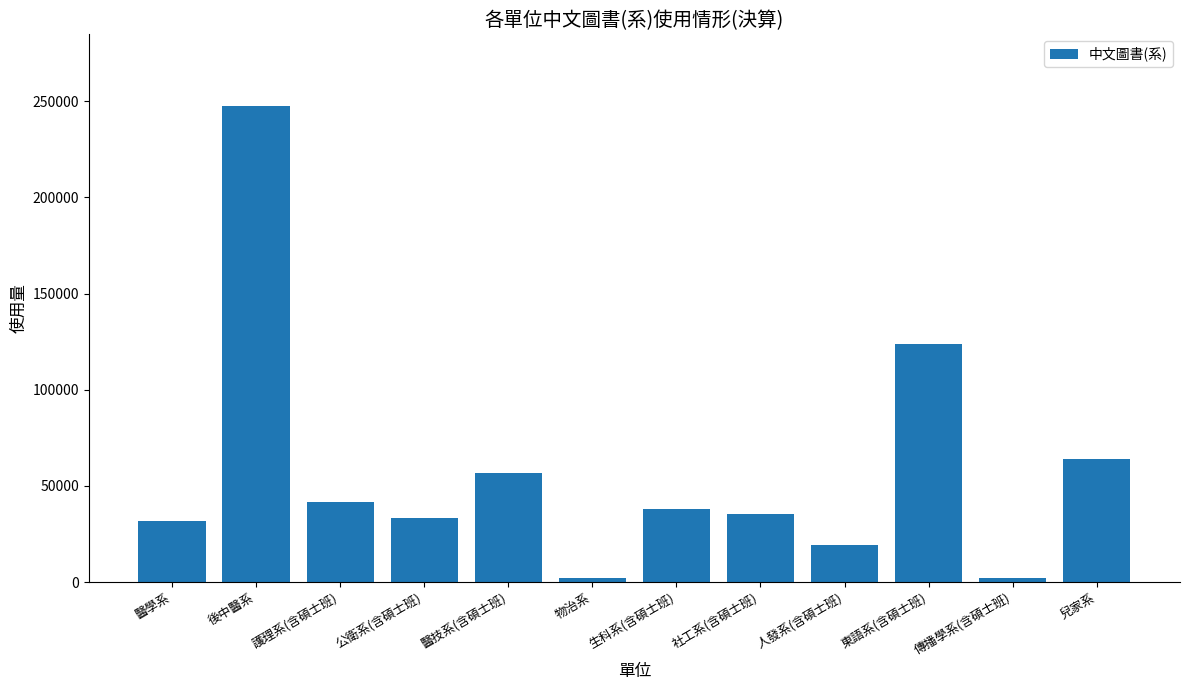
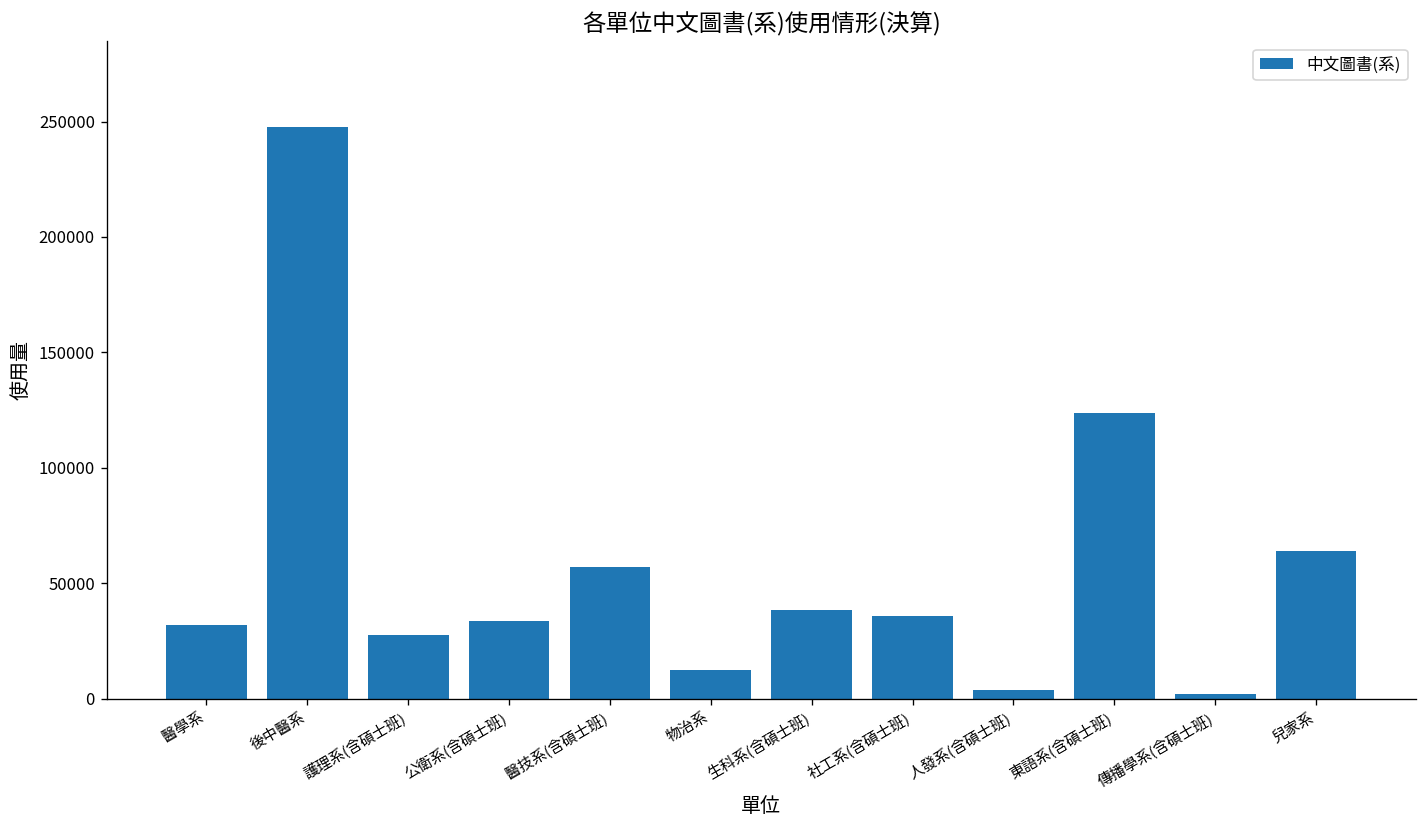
  {
    "醫學系": 32000,
    "後中醫系": 248000,
-   "護理系(含碩士班)": 42000,
+   "護理系(含碩士班)": 28000,
    "公衛系(含碩士班)": 34000,
    "醫技系(含碩士班)": 57000,
-   "物治系": 2000,
+   "物治系": 12000,
    "生科系(含碩士班)": 38000,
    "社工系(含碩士班)": 36000,
-   "人發系(含碩士班)": 19000,
+   "人發系(含碩士班)": 4000,
    "東語系(含碩士班)": 124000,
    "傳播學系(含碩士班)": 2000,
    "兒家系": 64000
  }
